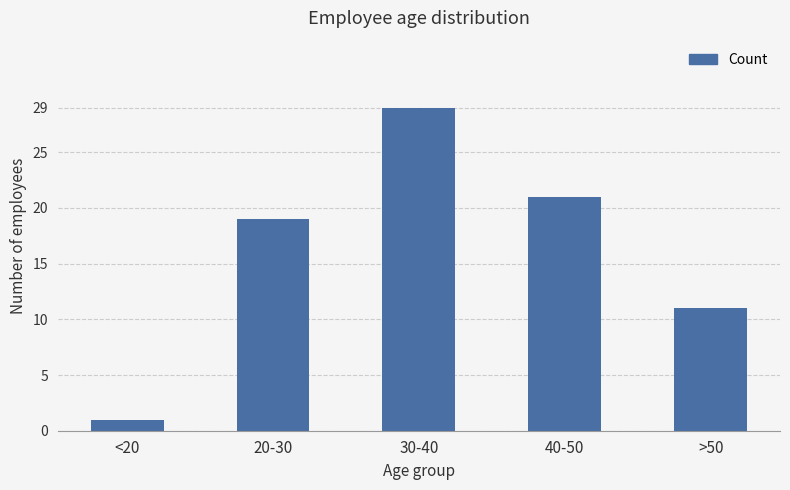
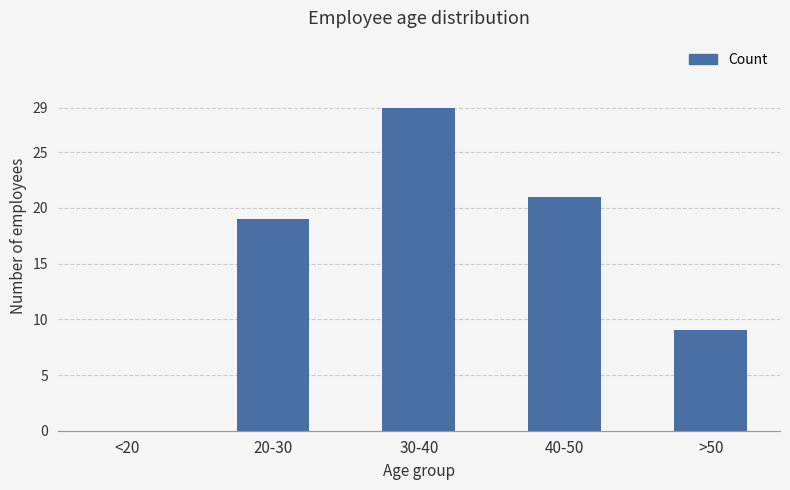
  {
-   "<20": 1,
+   "<20": 0,
    "20-30": 19,
    "30-40": 29,
    "40-50": 21,
-   ">50": 11
+   ">50": 9
  }
